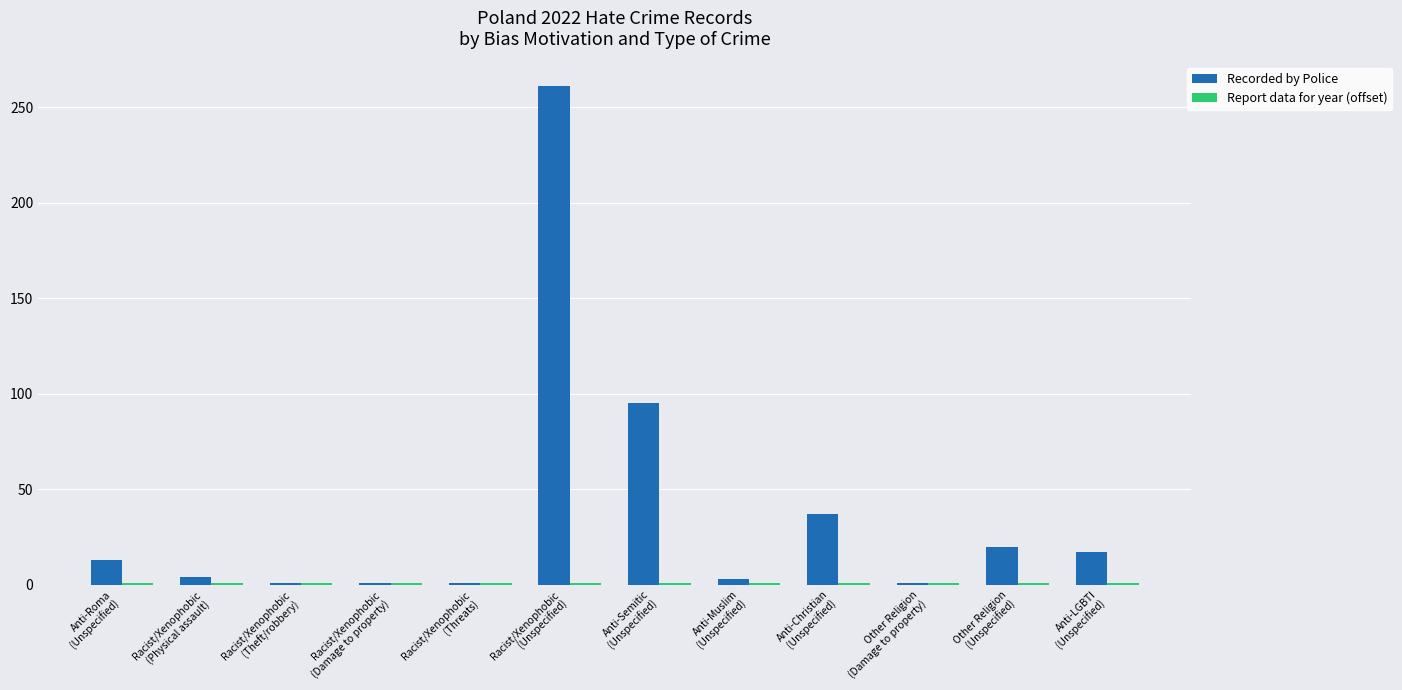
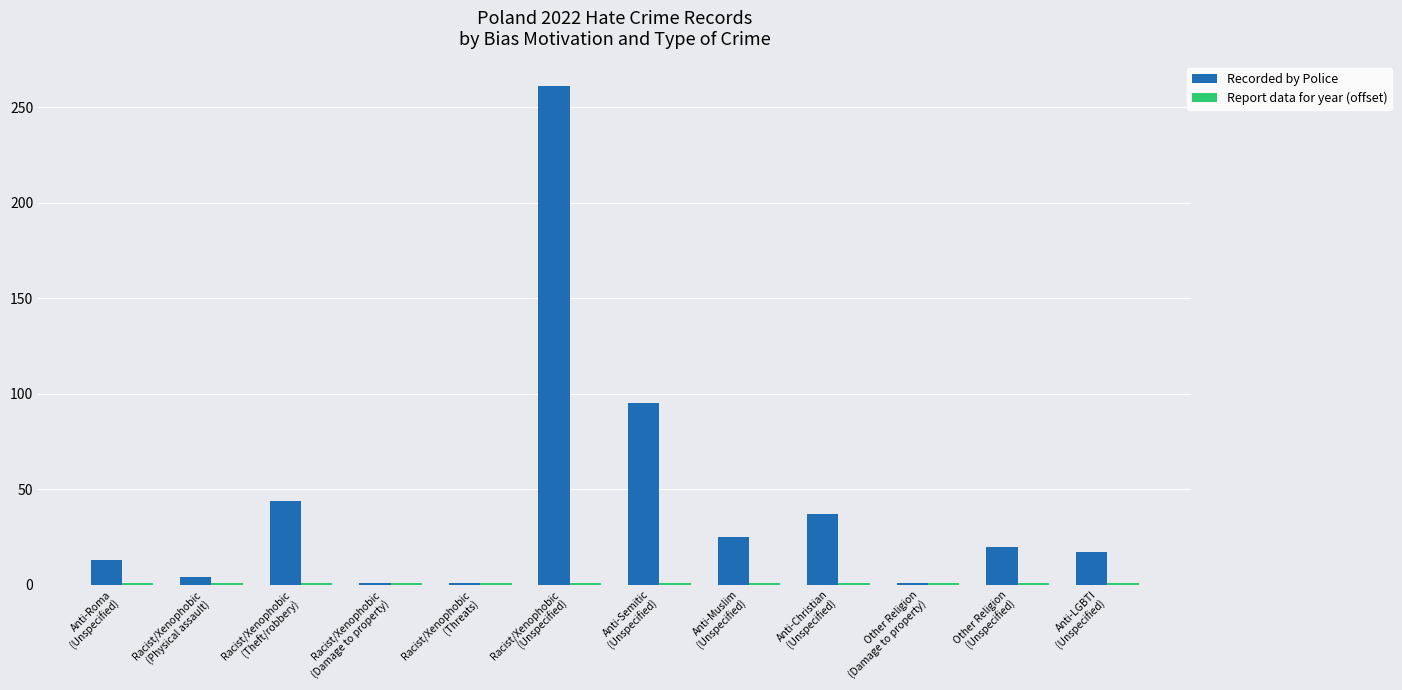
  {
    "Recorded by Police": {
      "Anti-Roma (Unspecified)": 13,
      "Racist/Xenophobic (Physical assault)": 4,
-     "Racist/Xenophobic (Theft/robbery)": 1,
+     "Racist/Xenophobic (Theft/robbery)": 44,
      "Racist/Xenophobic (Unspecified)": 261,
      "Anti-Semitic (Unspecified)": 95,
-     "Anti-Muslim (Unspecified)": 3,
+     "Anti-Muslim (Unspecified)": 25,
      "Anti-Christian (Unspecified)": 37,
      "Other Religion (Unspecified)": 20,
      "Anti-LGBTI (Unspecified)": 17
    }
  }
